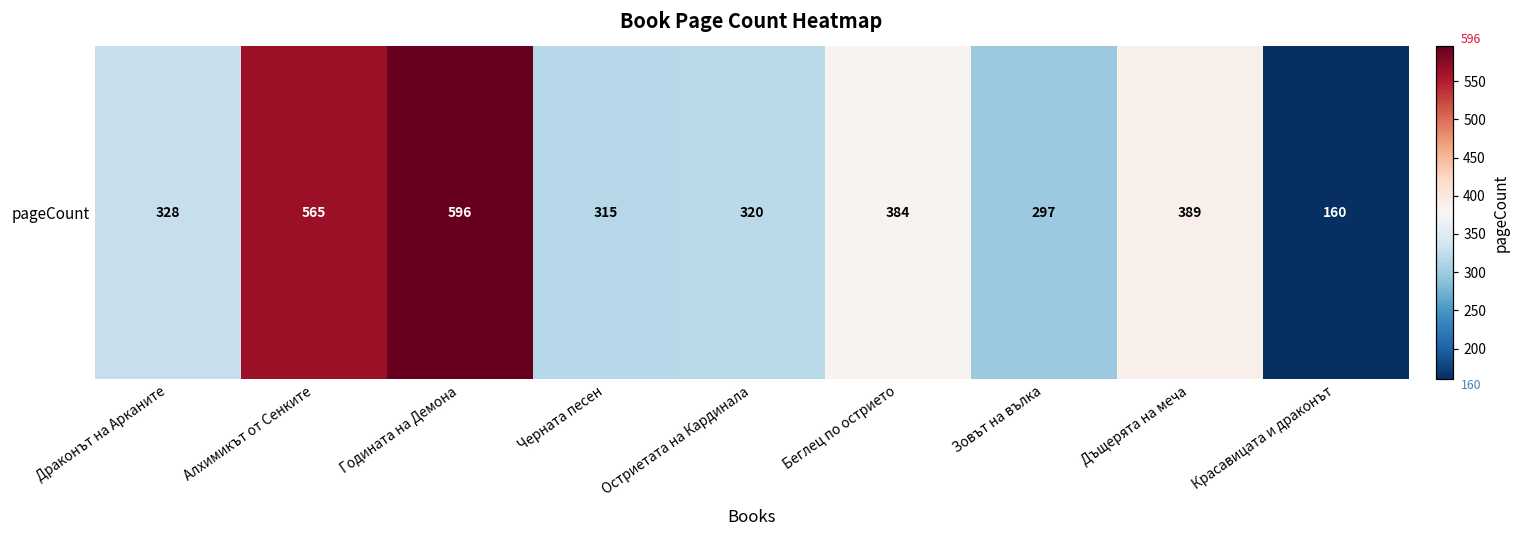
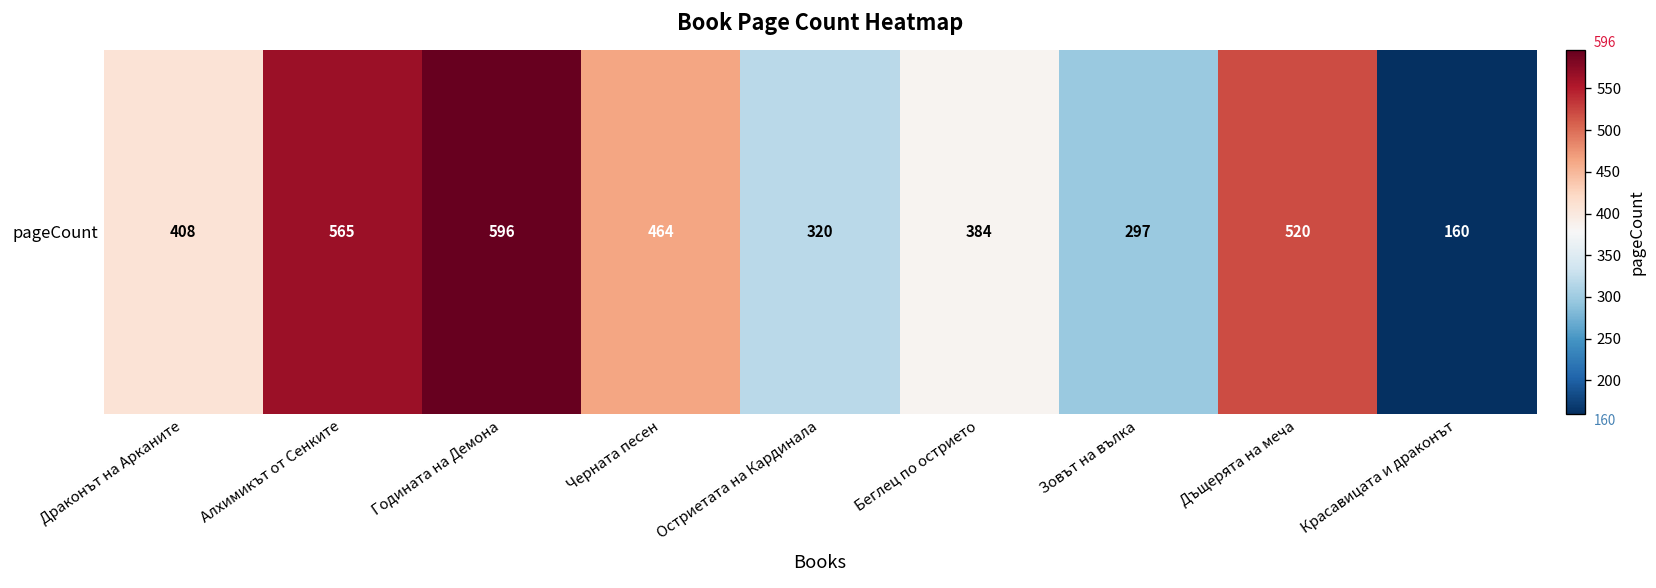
  {
    "pageCount": {
-     "Драконът на Арканите": 328,
+     "Драконът на Арканите": 408,
      "Алхимикът от Сенките": 565,
      "Годината на Демона": 596,
-     "Черната песен": 315,
+     "Черната песен": 464,
      "Остриетата на Кардинала": 320,
      "Беглец по острието": 384,
      "Зовът на вълка": 297,
-     "Дъщерята на меча": 389,
+     "Дъщерята на меча": 520,
      "Красавицата и драконът": 160
    }
  }
